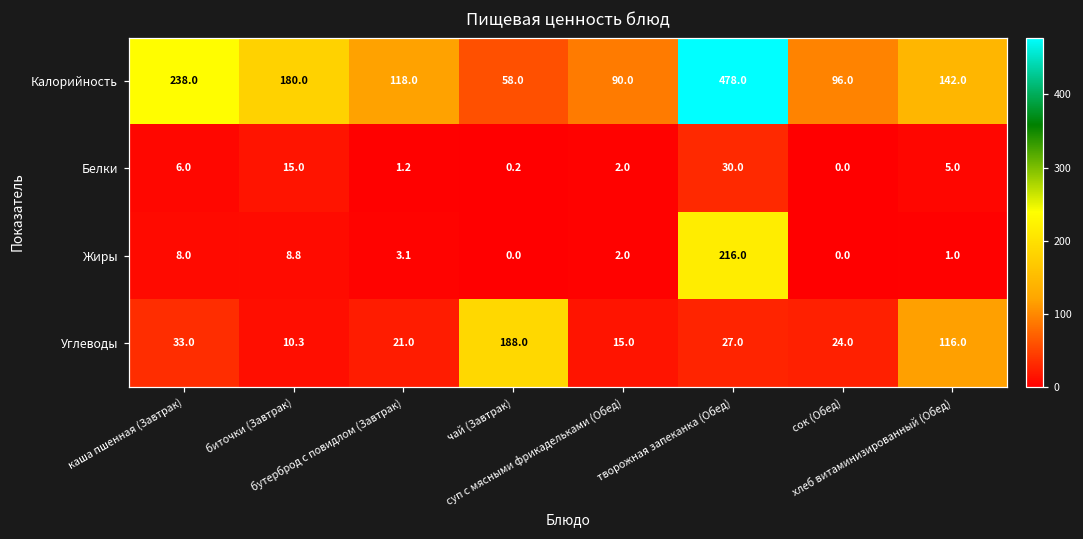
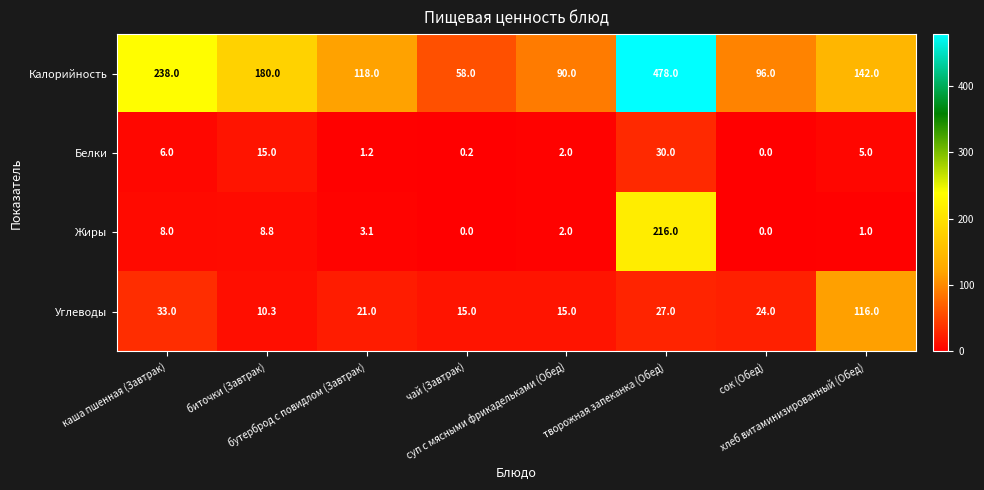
  {
    "Калорийность": {
      "каша пшенная (Завтрак)": 238.0,
      "биточки (Завтрак)": 180.0,
      "бутерброд с повидлом (Завтрак)": 118.0,
      "чай (Завтрак)": 58.0,
      "суп с мясными фрикадельками (Обед)": 90.0,
      "творожная запеканка (Обед)": 478.0,
      "сок (Обед)": 96.0,
      "хлеб витаминизированный (Обед)": 142.0
    },
    "Белки": {
      "каша пшенная (Завтрак)": 6.0,
      "биточки (Завтрак)": 15.0,
      "бутерброд с повидлом (Завтрак)": 1.2,
      "чай (Завтрак)": 0.2,
      "суп с мясными фрикадельками (Обед)": 2.0,
      "творожная запеканка (Обед)": 30.0,
      "сок (Обед)": 0.0,
      "хлеб витаминизированный (Обед)": 5.0
    },
    "Жиры": {
      "каша пшенная (Завтрак)": 8.0,
      "биточки (Завтрак)": 8.8,
      "бутерброд с повидлом (Завтрак)": 3.1,
      "чай (Завтрак)": 0.0,
      "суп с мясными фрикадельками (Обед)": 2.0,
      "творожная запеканка (Обед)": 216.0,
      "сок (Обед)": 0.0,
      "хлеб витаминизированный (Обед)": 1.0
    },
    "Углеводы": {
      "каша пшенная (Завтрак)": 33.0,
      "биточки (Завтрак)": 10.3,
      "бутерброд с повидлом (Завтрак)": 21.0,
-     "чай (Завтрак)": 188.0,
+     "чай (Завтрак)": 15.0,
      "суп с мясными фрикадельками (Обед)": 15.0,
      "творожная запеканка (Обед)": 27.0,
      "сок (Обед)": 24.0,
      "хлеб витаминизированный (Обед)": 116.0
    }
  }
